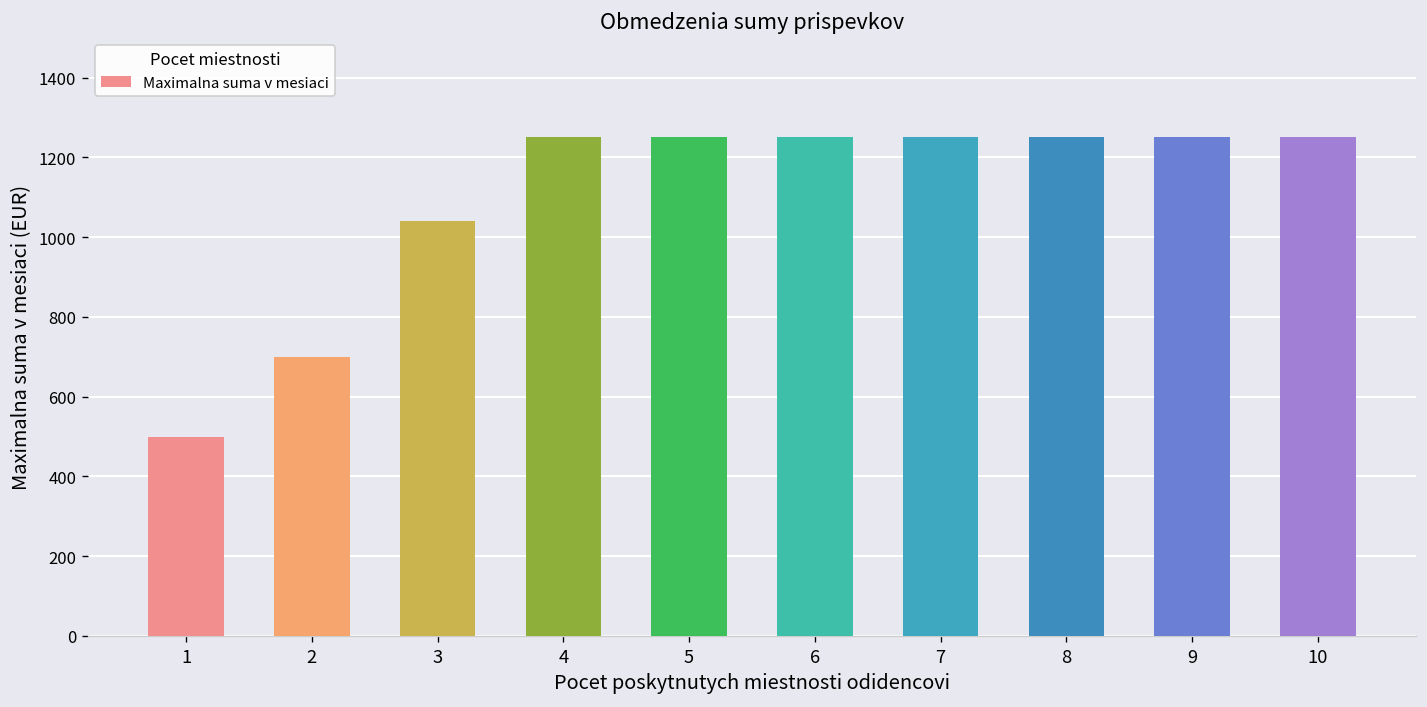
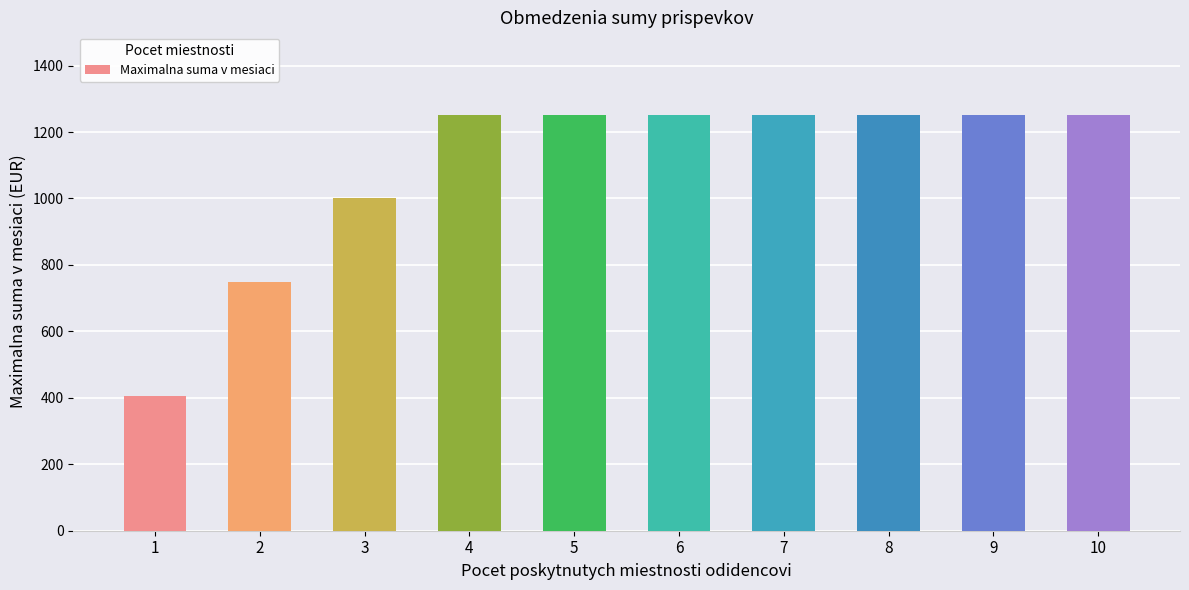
  {
-   "1": 500,
-   "2": 700,
-   "3": 1040,
+   "1": 410,
+   "2": 750,
+   "3": 1000,
    "4": 1250,
    "5": 1250,
    "6": 1250,
    "7": 1250,
    "8": 1250,
    "9": 1250,
    "10": 1250
  }
